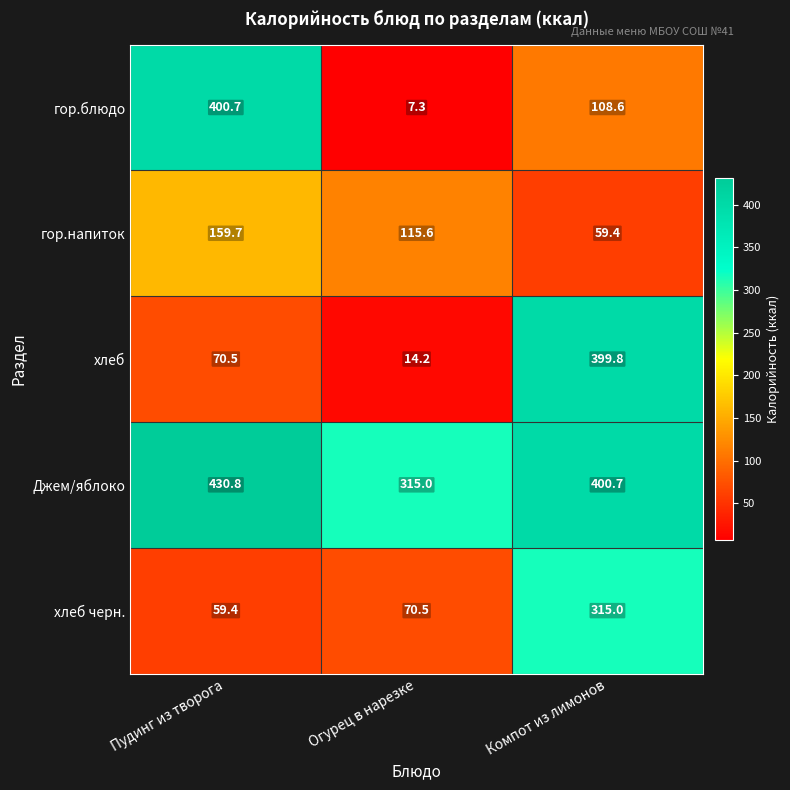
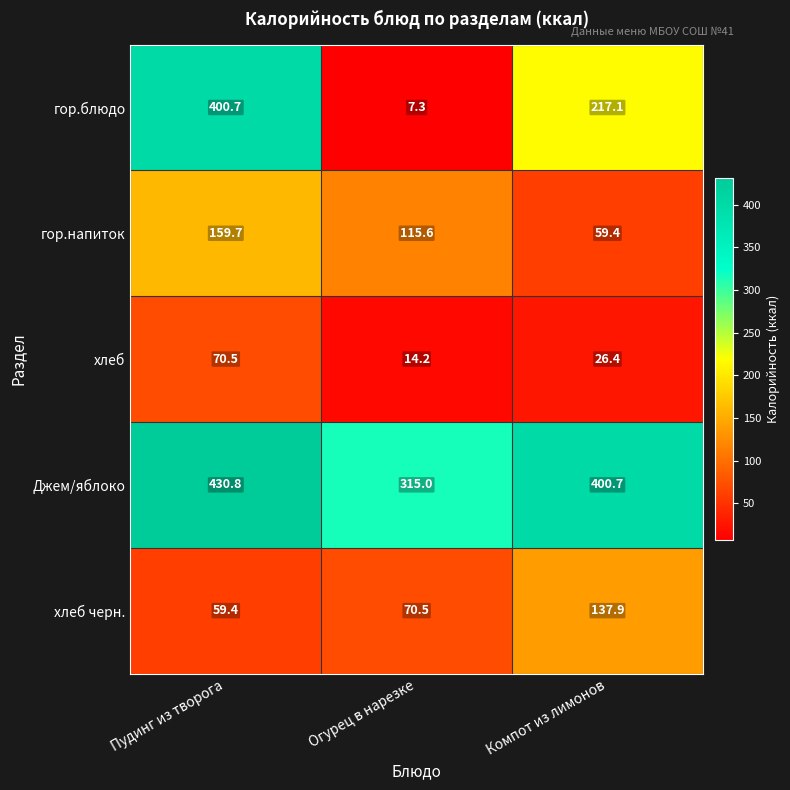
  {
    "гор.блюдо": {
-     "Компот из лимонов": 108.6
+     "Компот из лимонов": 217.1
    },
    "хлеб": {
-     "Компот из лимонов": 399.8
+     "Компот из лимонов": 26.4
    },
    "хлеб черн.": {
-     "Компот из лимонов": 315.0
+     "Компот из лимонов": 137.9
    }
  }
